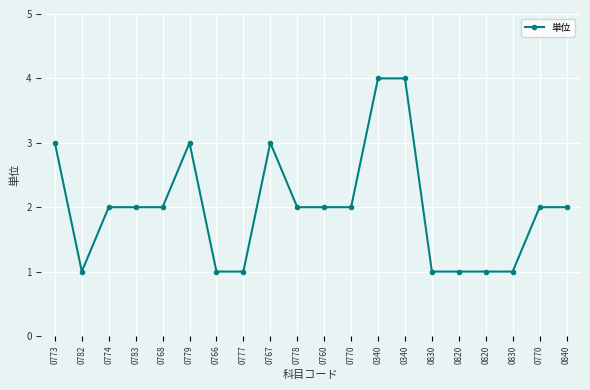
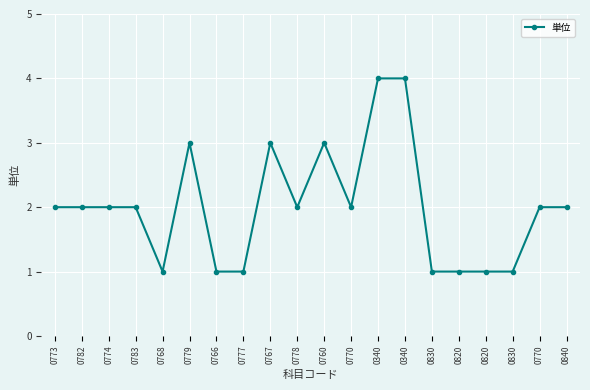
  {
-   "0773": 3,
-   "0782": 1,
+   "0773": 2,
+   "0782": 2,
    "0774": 2,
    "0783": 2,
-   "0768": 2,
+   "0768": 1,
    "0779": 3,
    "0766": 1,
    "0777": 1,
    "0767": 3,
    "0778": 2,
-   "0760": 2,
+   "0760": 3,
    "0840": 2
  }
